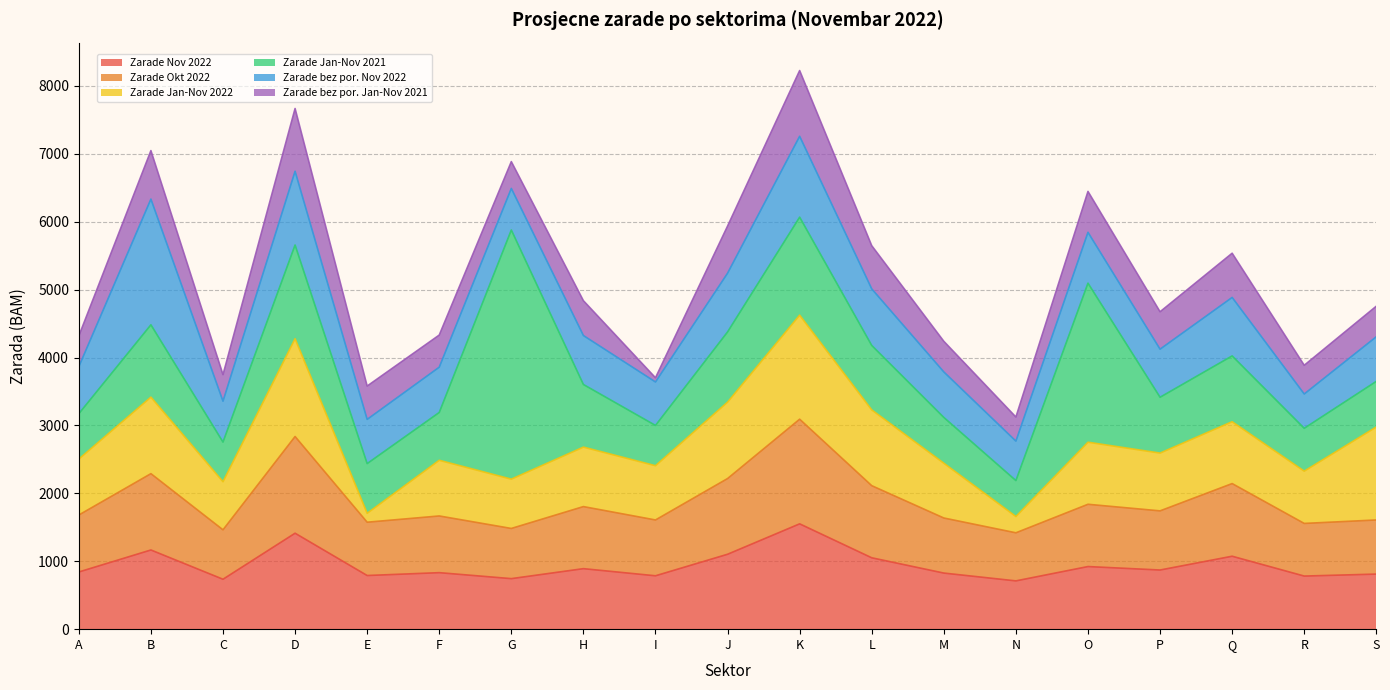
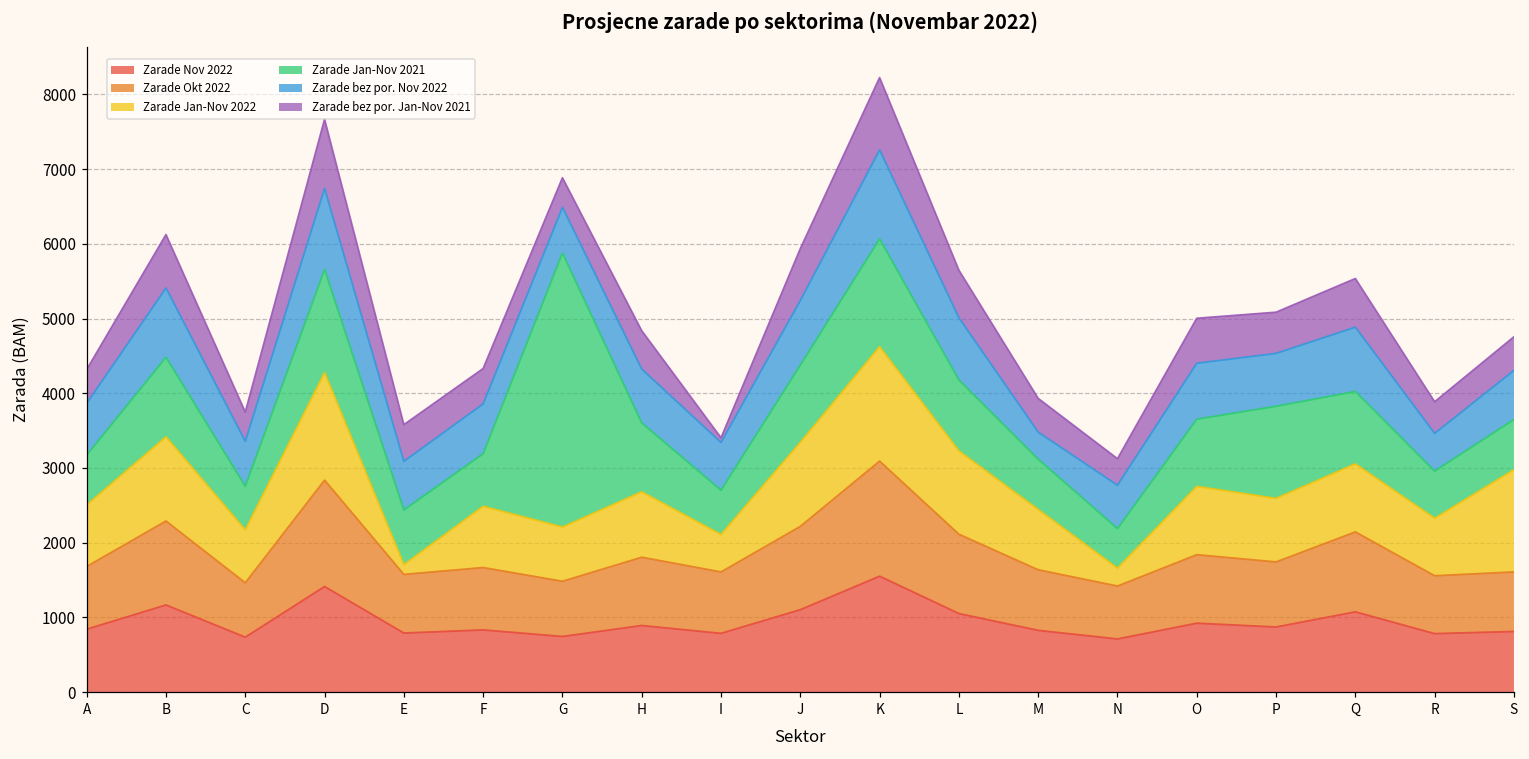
  {
    "Zarade Jan-Nov 2022": {
      "A": 800,
      "B": 1100,
      "C": 700,
      "D": 1400,
      "E": 100,
      "F": 800,
      "G": 700,
      "H": 900,
-     "I": 800,
+     "I": 500,
      "J": 1100,
      "K": 1500,
      "L": 1100,
      "M": 800,
      "N": 200,
      "O": 900,
      "P": 900,
      "Q": 900,
      "R": 800,
      "S": 1400
    },
    "Zarade Jan-Nov 2021": {
      "A": 700,
      "B": 1100,
      "C": 600,
      "D": 1400,
      "E": 700,
      "F": 700,
      "G": 3700,
      "H": 900,
      "I": 600,
      "J": 1000,
      "K": 1400,
      "L": 900,
      "M": 700,
      "N": 500,
-     "O": 2300,
-     "P": 800,
+     "O": 900,
+     "P": 1200,
      "Q": 1000,
      "R": 600,
      "S": 700
    },
    "Zarade bez por. Nov 2022": {
      "A": 700,
-     "B": 1900,
+     "B": 900,
      "C": 600,
      "D": 1100,
      "E": 700,
      "F": 700,
      "G": 600,
      "H": 700,
      "I": 600,
      "J": 900,
      "K": 1200,
      "L": 800,
-     "M": 700,
+     "M": 400,
      "N": 600,
      "O": 700,
      "P": 700,
      "Q": 900,
      "R": 500,
      "S": 700
    },
    "Zarade bez por. Jan-Nov 2021": {
      "A": 500,
      "B": 700,
      "C": 400,
      "D": 900,
      "E": 500,
      "F": 500,
      "G": 400,
      "H": 500,
      "I": 100,
      "J": 700,
      "K": 1000,
      "L": 600,
      "M": 500,
      "N": 400,
      "O": 600,
      "P": 600,
      "Q": 700,
      "R": 400,
      "S": 500
    }
  }
